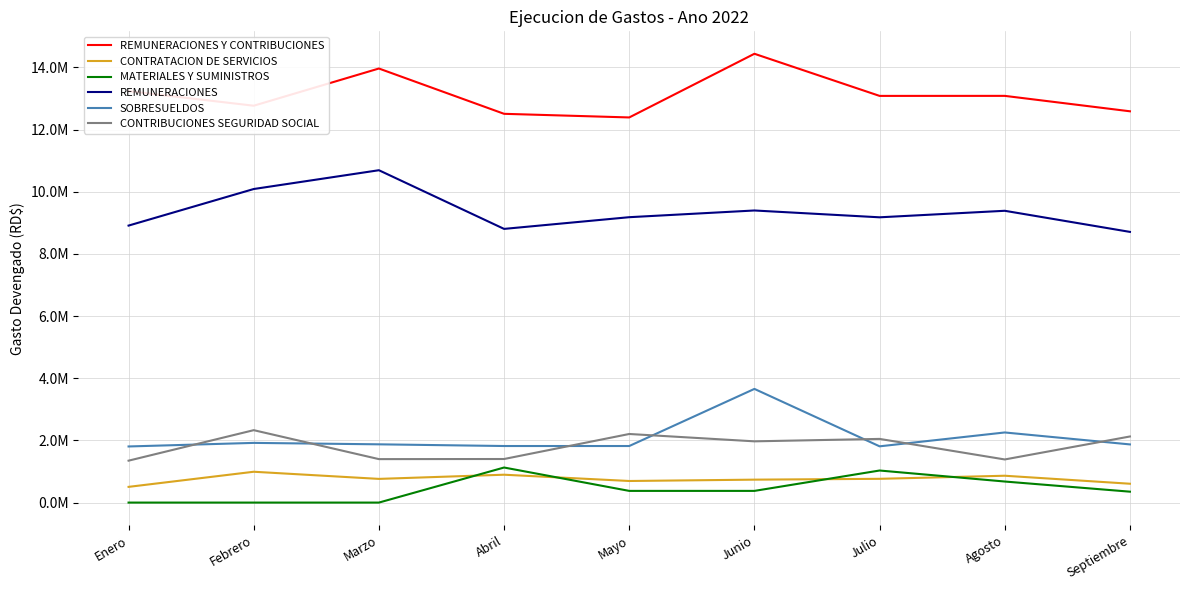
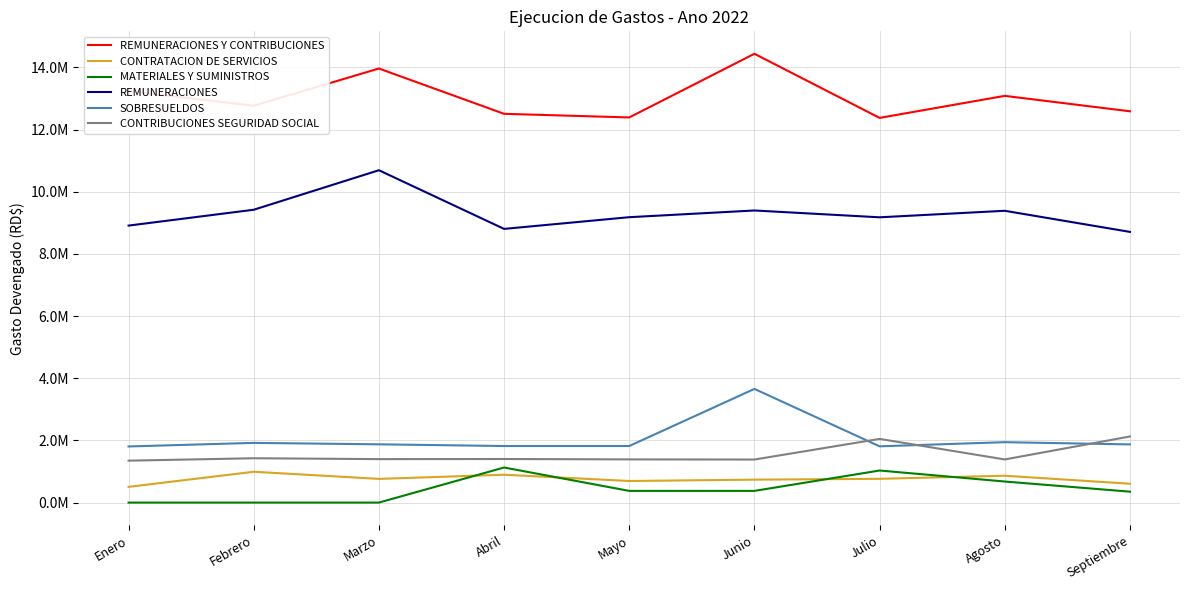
  {
    "REMUNERACIONES Y CONTRIBUCIONES": {
      "Marzo": 14000000,
      "Abril": 12500000,
      "Mayo": 12400000,
      "Junio": 14400000,
-     "Julio": 13100000,
+     "Julio": 12400000,
      "Agosto": 13100000,
      "Septiembre": 12600000
    },
    "CONTRATACION DE SERVICIOS": {
      "Enero": 500000,
      "Febrero": 1000000,
      "Marzo": 800000,
      "Abril": 900000,
      "Mayo": 700000,
      "Junio": 700000,
      "Julio": 800000,
      "Agosto": 900000,
      "Septiembre": 600000
    },
    "MATERIALES Y SUMINISTROS": {
      "Enero": 0,
      "Febrero": 0,
      "Marzo": 0,
      "Abril": 1100000,
      "Mayo": 400000,
      "Junio": 400000,
      "Julio": 1000000,
      "Agosto": 700000,
      "Septiembre": 400000
    },
    "REMUNERACIONES": {
      "Enero": 8900000,
-     "Febrero": 10100000,
+     "Febrero": 9400000,
      "Marzo": 10700000,
      "Abril": 8800000,
      "Mayo": 9200000,
      "Junio": 9400000,
      "Julio": 9200000,
      "Agosto": 9400000,
      "Septiembre": 8700000
    },
    "SOBRESUELDOS": {
      "Enero": 1800000,
      "Febrero": 1900000,
      "Marzo": 1900000,
      "Abril": 1800000,
      "Mayo": 1800000,
      "Junio": 3700000,
      "Julio": 1800000,
-     "Agosto": 2300000,
+     "Agosto": 1900000,
      "Septiembre": 1900000
    },
    "CONTRIBUCIONES SEGURIDAD SOCIAL": {
      "Enero": 1300000,
-     "Febrero": 2300000,
+     "Febrero": 1400000,
      "Marzo": 1400000,
      "Abril": 1400000,
-     "Mayo": 2200000,
-     "Junio": 2000000,
+     "Mayo": 1400000,
+     "Junio": 1400000,
      "Julio": 2000000,
      "Agosto": 1400000,
      "Septiembre": 2100000
    }
  }
